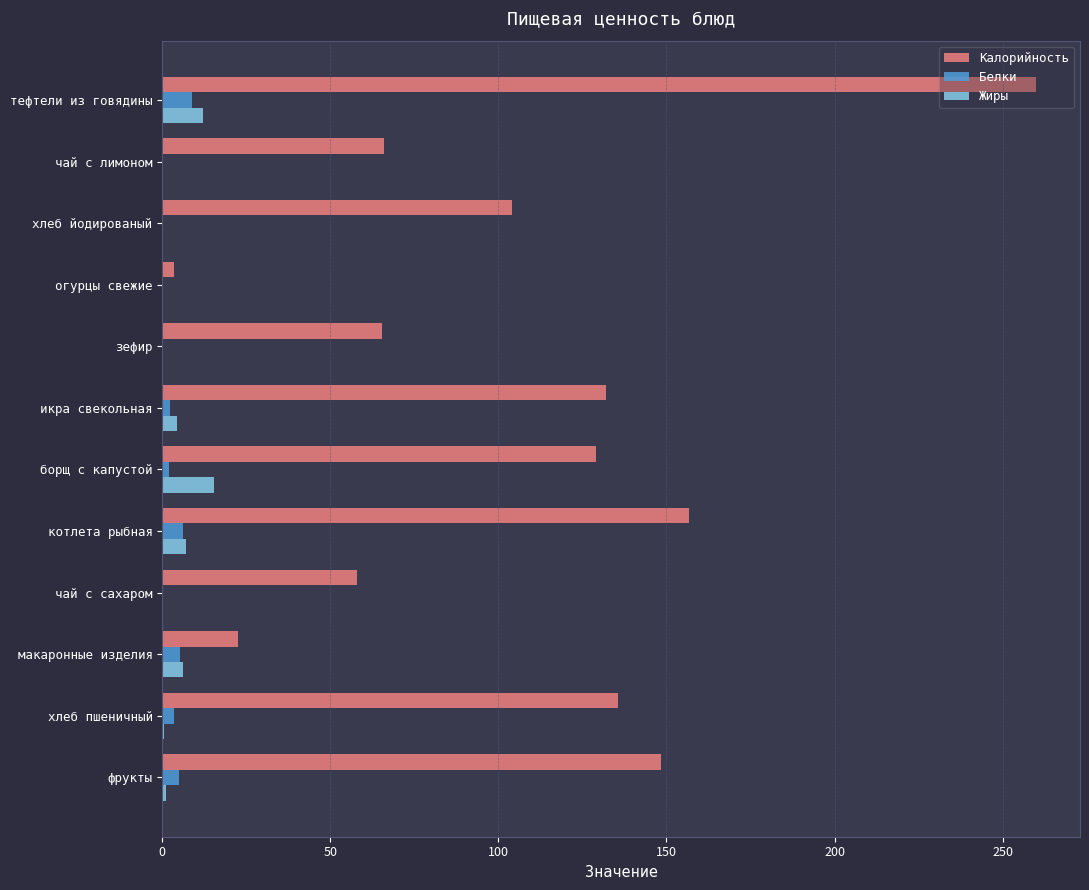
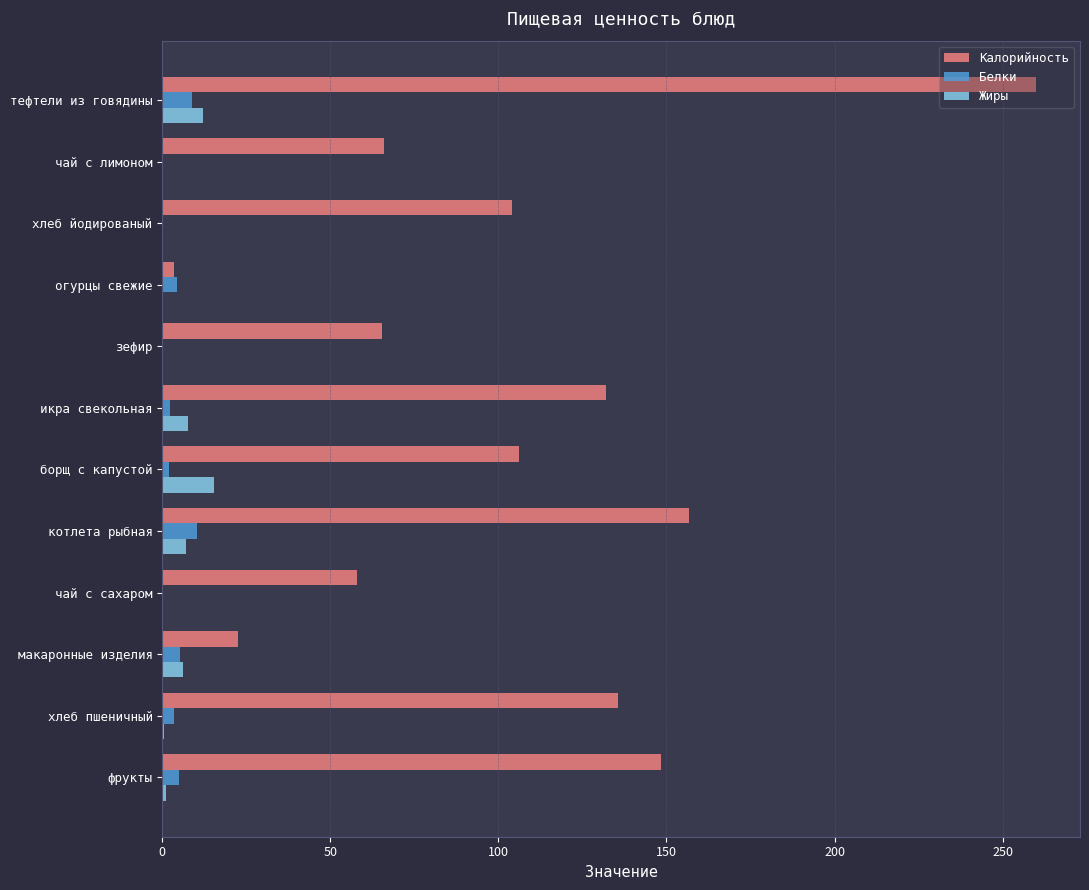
  {
    "Калорийность": {
      "чай с лимоном": 66,
      "хлеб йодированый": 104,
      "огурцы свежие": 3,
      "зефир": 65,
      "икра свекольная": 132,
-     "борщ с капустой": 129,
+     "борщ с капустой": 106,
      "котлета рыбная": 157,
      "чай с сахаром": 58,
      "макаронные изделия": 23,
      "хлеб пшеничный": 136,
      "фрукты": 149
    },
    "Белки": {
      "тефтели из говядины": 9,
-     "огурцы свежие": 0,
+     "огурцы свежие": 4,
      "икра свекольная": 2,
      "борщ с капустой": 2,
-     "котлета рыбная": 6,
+     "котлета рыбная": 10,
      "макаронные изделия": 5,
      "хлеб пшеничный": 4,
      "фрукты": 5
    },
    "Жиры": {
      "тефтели из говядины": 12,
      "хлеб йодированый": 0,
      "зефир": 0,
-     "икра свекольная": 5,
+     "икра свекольная": 8,
      "борщ с капустой": 15,
      "котлета рыбная": 7,
      "чай с сахаром": 0,
      "макаронные изделия": 6,
      "фрукты": 1
    }
  }
